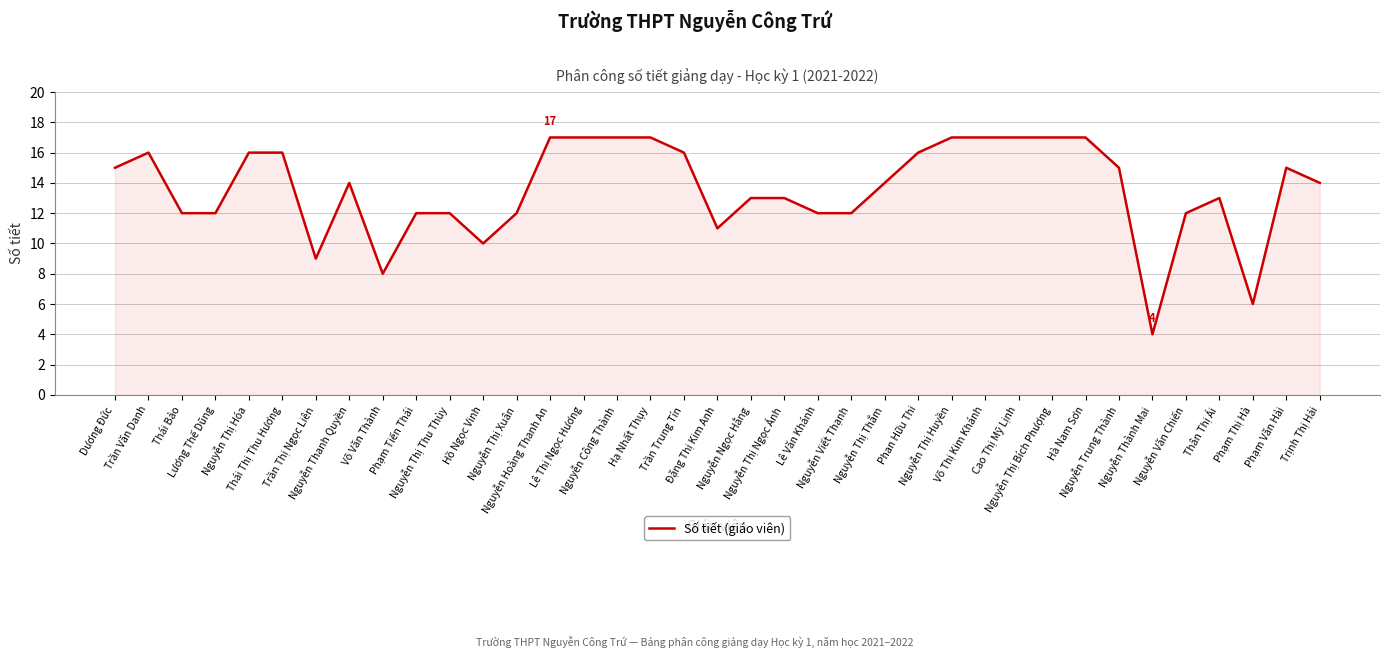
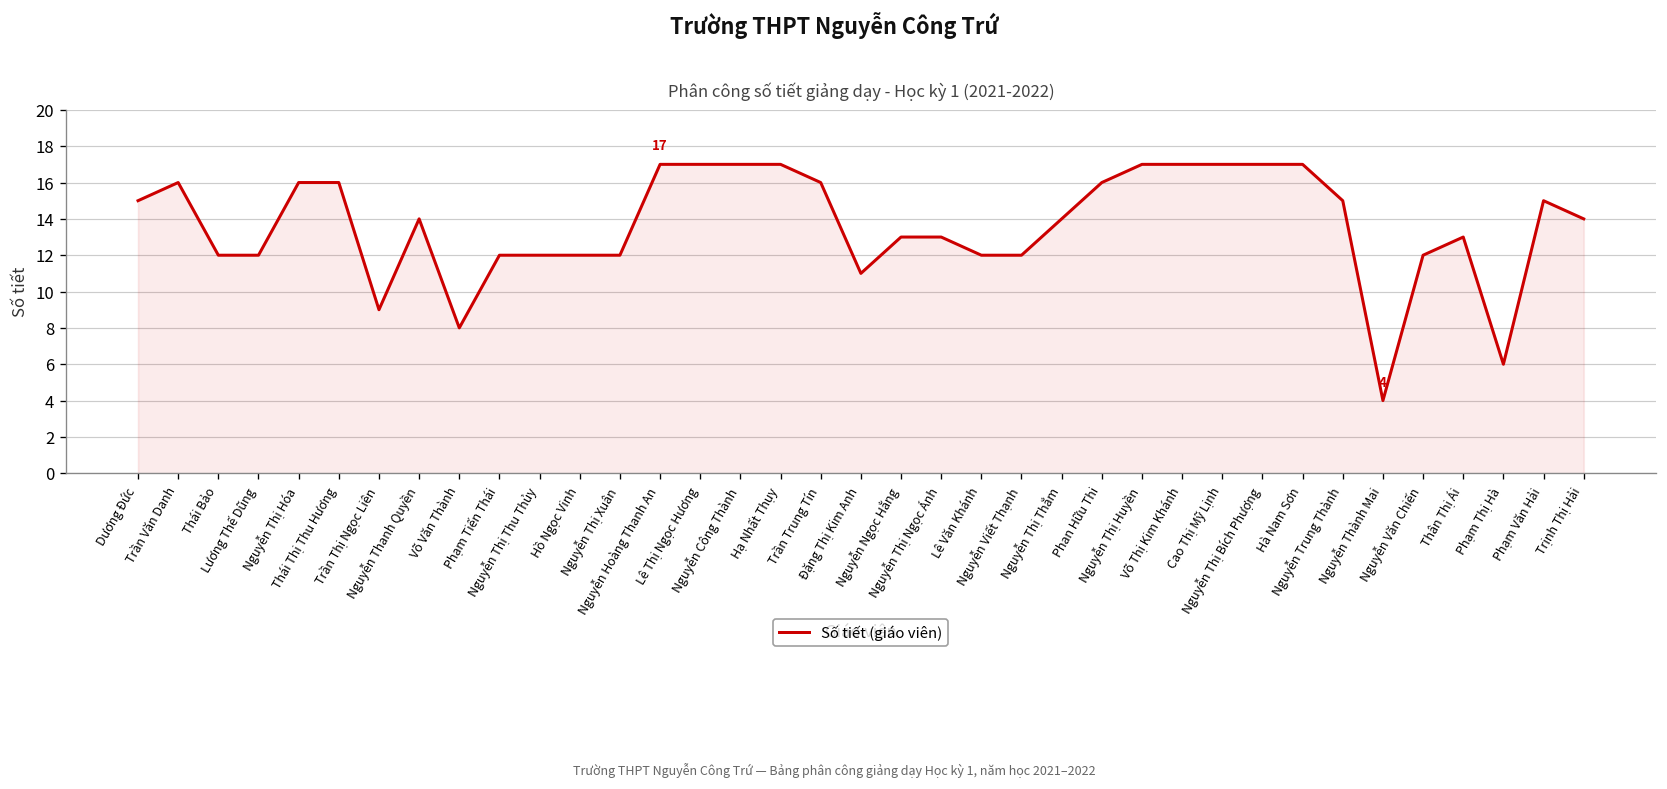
  {
    "Dương Đức": 15,
    "Trần Văn Danh": 16,
    "Thái Bảo": 12,
    "Lương Thế Dũng": 12,
    "Nguyễn Thị Hóa": 16,
    "Thái Thị Thu Hương": 16,
    "Trần Thị Ngọc Liên": 9,
    "Nguyễn Thanh Quyền": 14,
    "Võ Văn Thành": 8,
    "Phạm Tiến Thái": 12,
    "Nguyễn Thị Thu Thủy": 12,
-   "Hồ Ngọc Vinh": 10,
+   "Hồ Ngọc Vinh": 12,
    "Nguyễn Thị Xuân": 12,
    "Nguyễn Công Thành": 17,
    "Hạ Nhất Thụy": 17,
    "Trần Trung Tín": 16,
    "Đặng Thị Kim Anh": 11,
    "Nguyễn Ngọc Hằng": 13,
    "Nguyễn Thị Ngọc Ánh": 13,
    "Lê Văn Khánh": 12,
    "Nguyễn Viết Thạnh": 12,
    "Nguyễn Thị Thắm": 14,
    "Phan Hữu Thi": 16,
    "Nguyễn Thị Huyền": 17,
    "Võ Thị Kim Khánh": 17,
    "Cao Thị Mỹ Lịnh": 17,
    "Nguyễn Thị Bích Phượng": 17,
    "Hà Nam Sơn": 17,
    "Nguyễn Trung Thành": 15,
    "Nguyễn Văn Chiến": 12,
    "Thân Thị Ái": 13,
    "Phạm Thị Hà": 6,
    "Phạm Văn Hải": 15,
    "Trịnh Thị Hải": 14
  }
